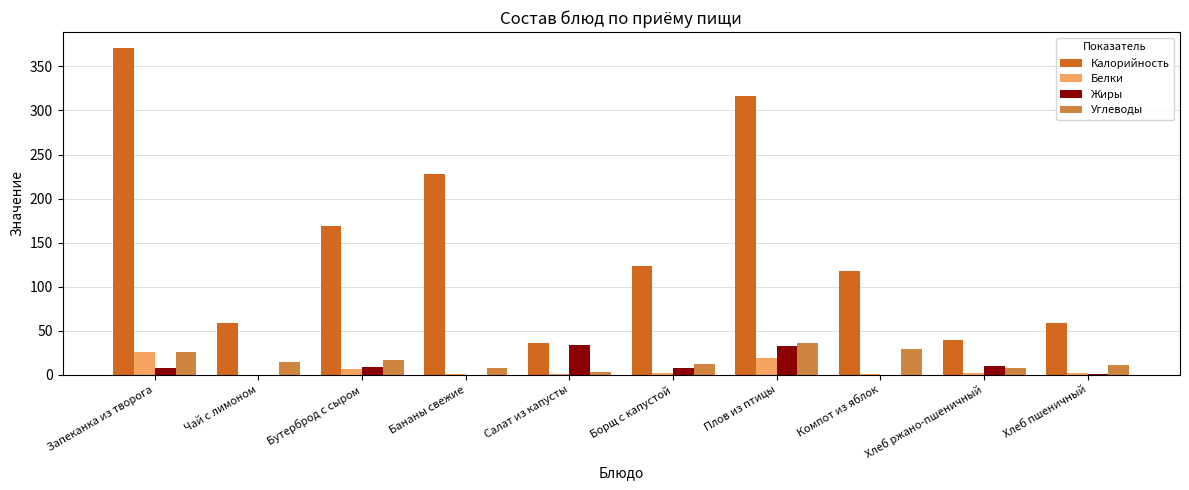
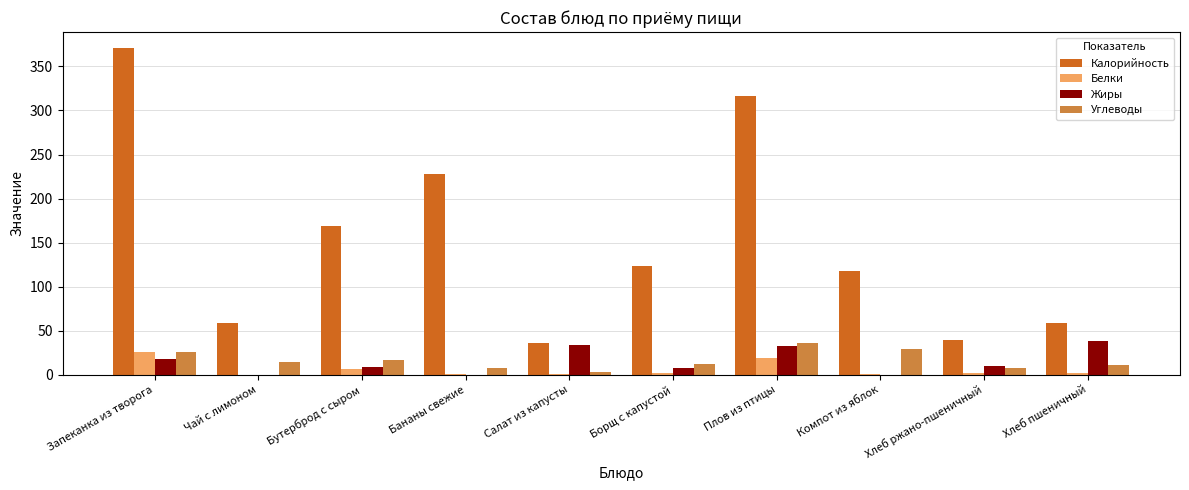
  {
    "Жиры": {
-     "Запеканка из творога": 10,
+     "Запеканка из творога": 20,
      "Бутерброд с сыром": 10,
      "Салат из капусты": 30,
      "Борщ с капустой": 10,
      "Плов из птицы": 30,
      "Хлеб ржано-пшеничный": 10,
-     "Хлеб пшеничный": 0
+     "Хлеб пшеничный": 40
    }
  }
